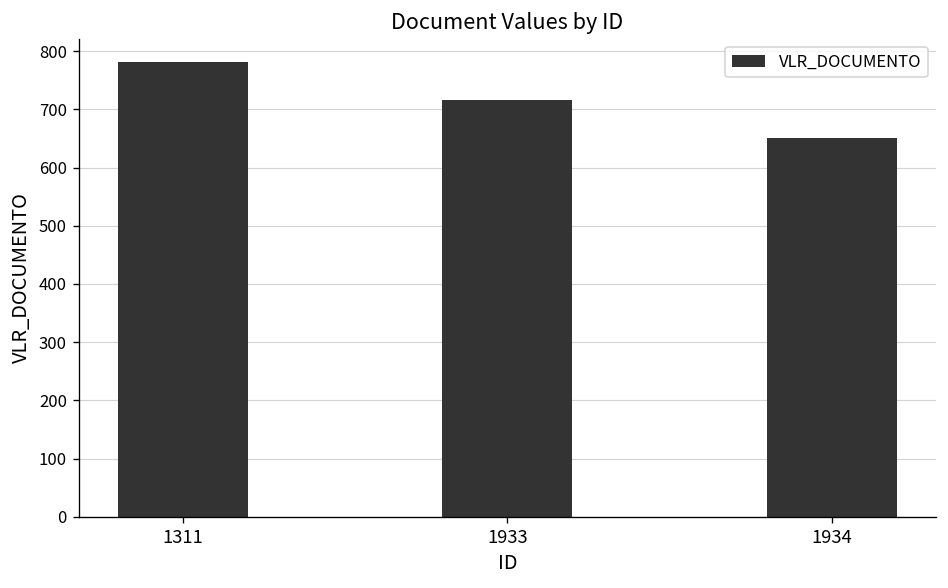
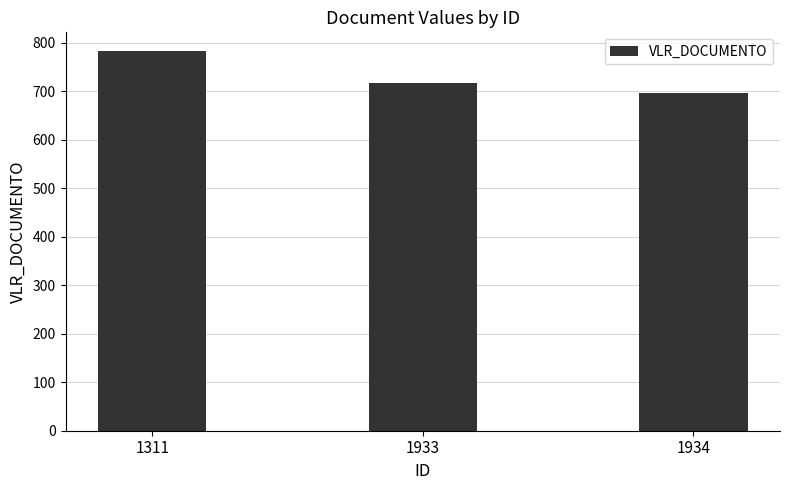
  {
    "1311": 780,
    "1933": 720,
-   "1934": 650
+   "1934": 700
  }
